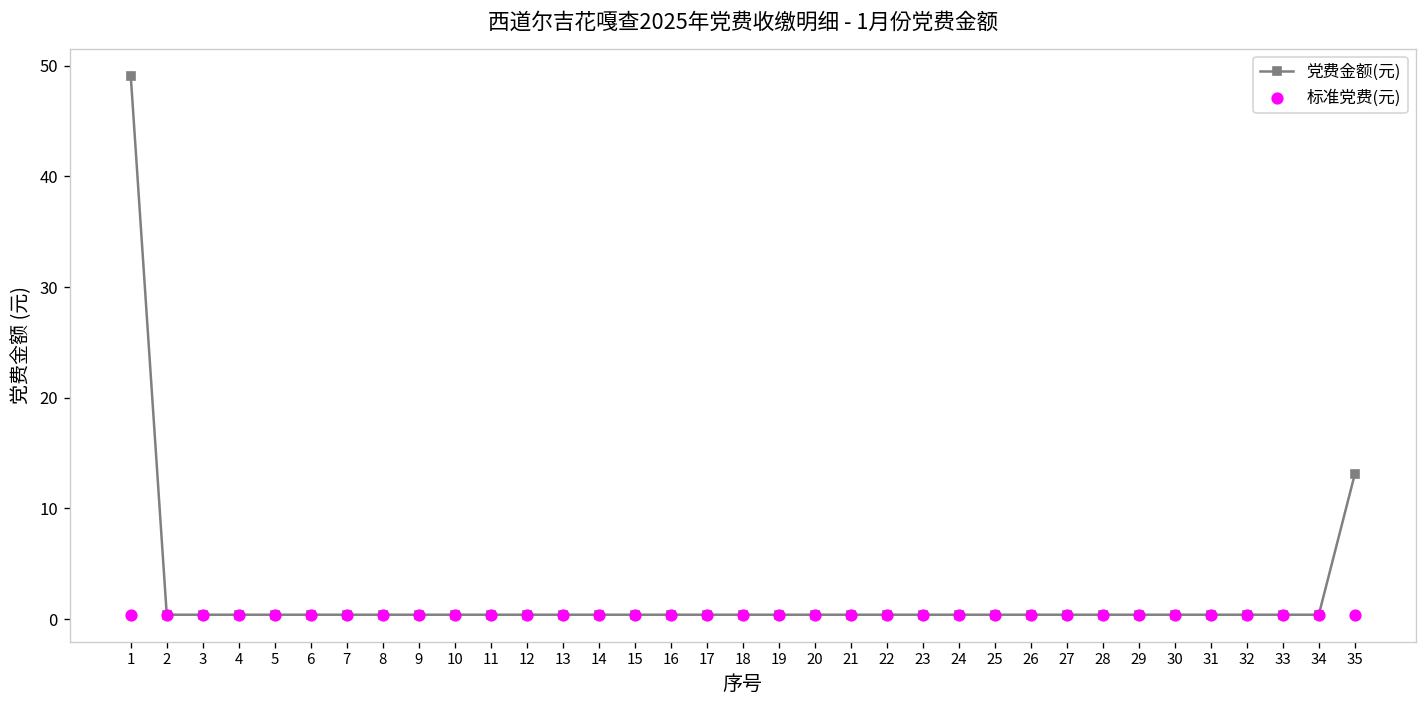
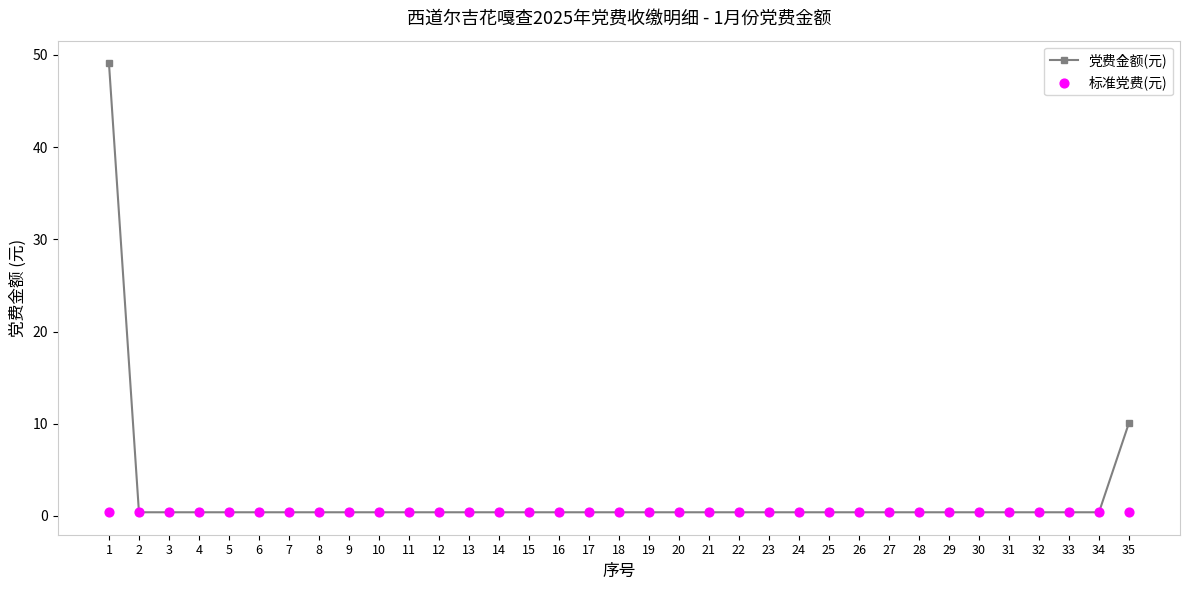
  {
    "党费金额(元)": {
      "1": 49,
-     "35": 13
+     "35": 10
    }
  }
